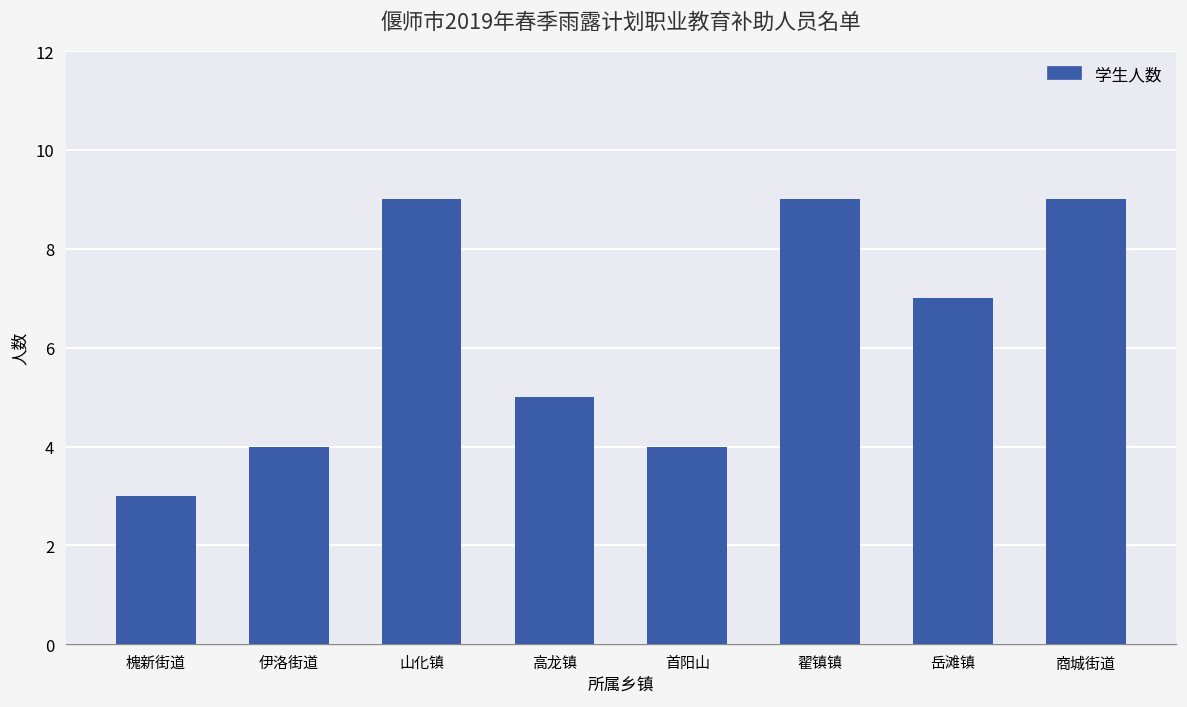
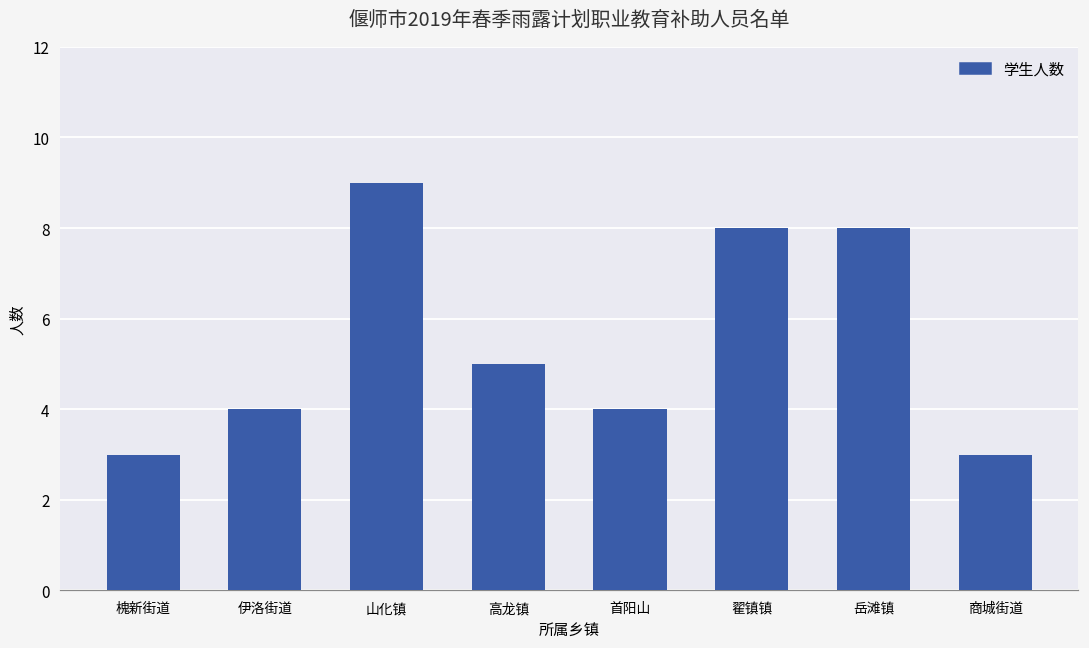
  {
    "槐新街道": 3,
    "伊洛街道": 4,
    "山化镇": 9,
    "高龙镇": 5,
    "首阳山": 4,
-   "翟镇镇": 9,
-   "岳滩镇": 7,
-   "商城街道": 9
+   "翟镇镇": 8,
+   "岳滩镇": 8,
+   "商城街道": 3
  }
